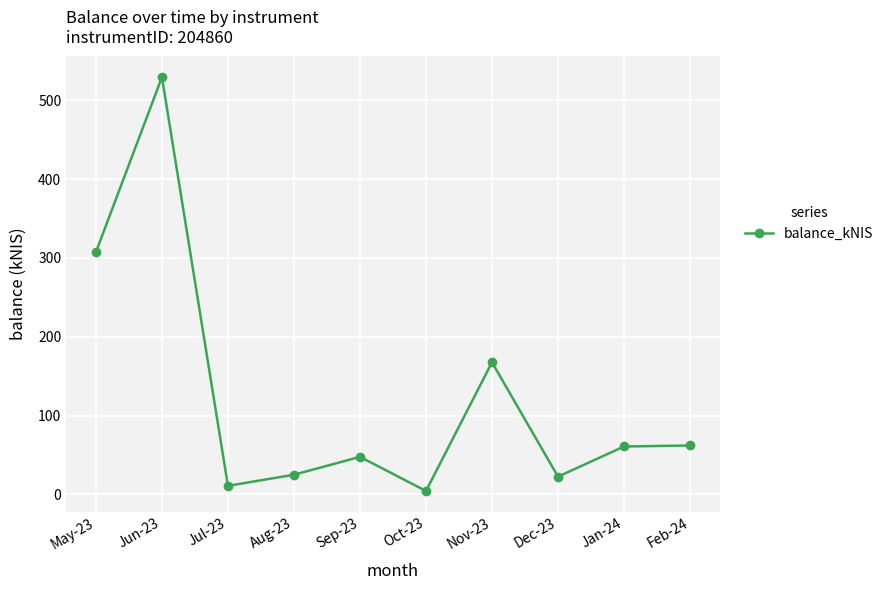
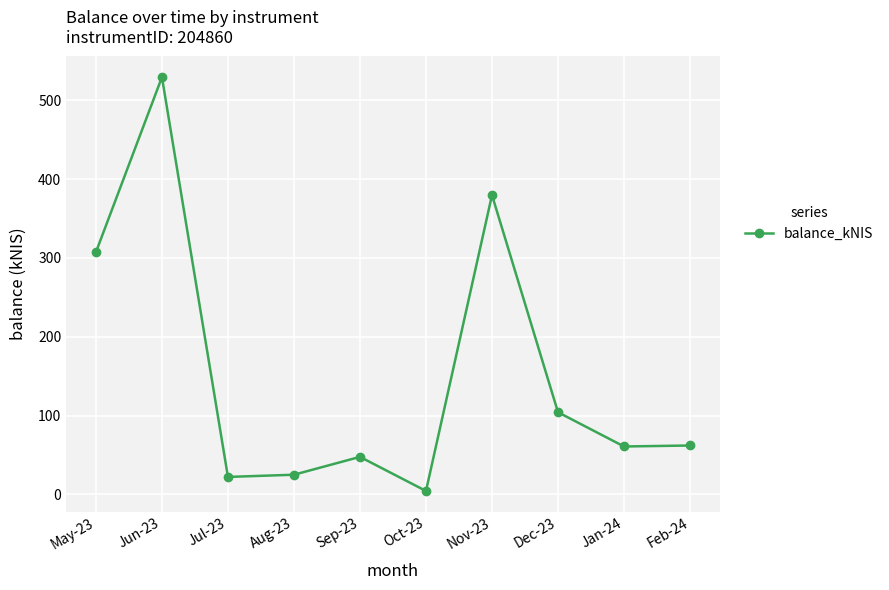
  {
    "May-23": 310,
    "Jun-23": 530,
-   "Jul-23": 10,
+   "Jul-23": 20,
    "Aug-23": 20,
    "Sep-23": 50,
    "Oct-23": 0,
-   "Nov-23": 170,
-   "Dec-23": 20,
+   "Nov-23": 380,
+   "Dec-23": 100,
    "Jan-24": 60,
    "Feb-24": 60
  }
